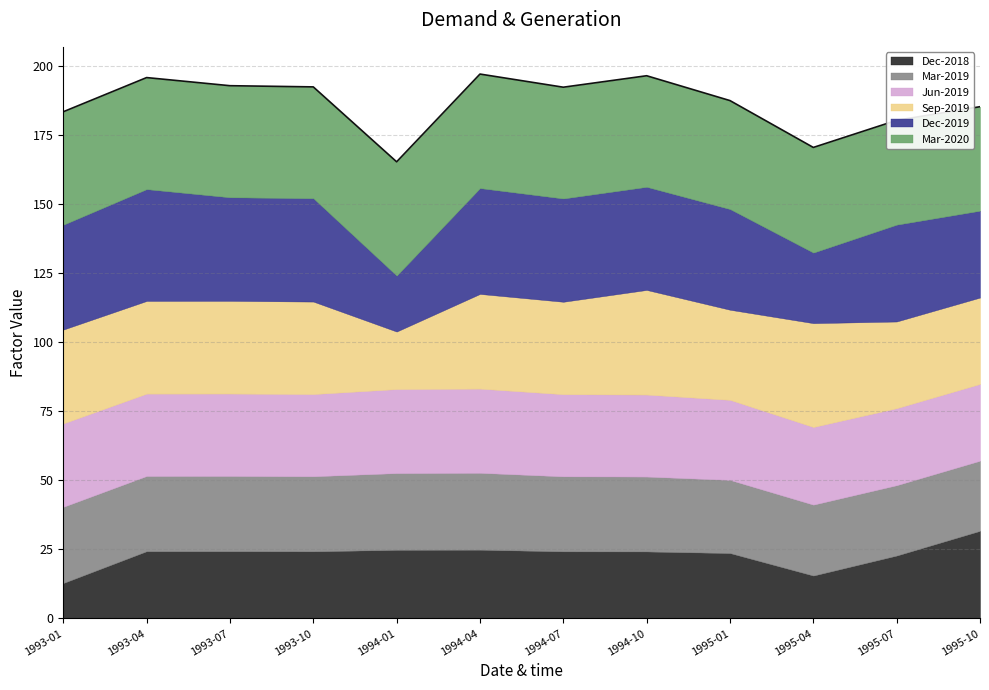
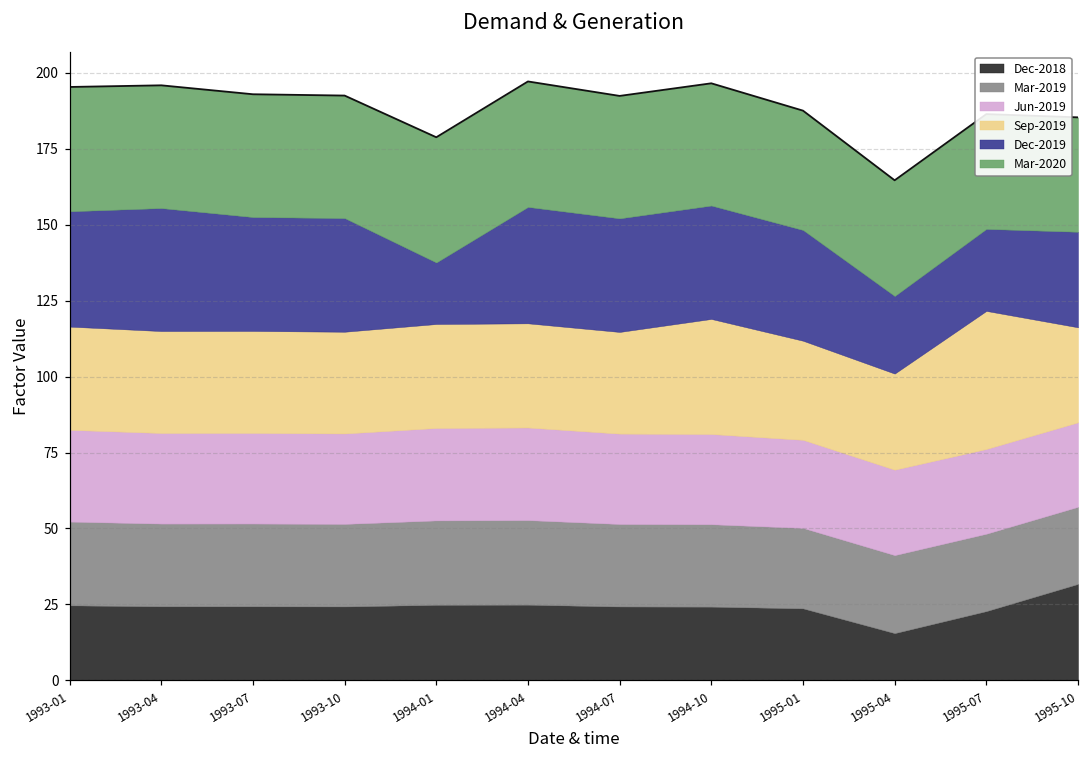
  {
    "Dec-2018": {
-     "1993-01": 13,
+     "1993-01": 25,
      "1993-04": 24,
      "1993-07": 24,
      "1993-10": 24,
      "1994-01": 25,
      "1994-04": 25,
      "1994-07": 24,
      "1994-10": 24,
      "1995-01": 24,
      "1995-04": 16,
      "1995-07": 23,
      "1995-10": 32
    },
    "Jun-2019": {
      "1993-01": 30,
      "1993-04": 30,
      "1993-07": 30,
      "1993-10": 30,
      "1994-01": 30,
      "1994-04": 30,
      "1994-07": 30,
      "1994-10": 30,
      "1995-01": 29,
      "1995-04": 28,
      "1995-07": 28,
      "1995-10": 28
    },
    "Sep-2019": {
      "1993-01": 34,
      "1993-04": 34,
      "1993-07": 34,
      "1993-10": 33,
-     "1994-01": 21,
+     "1994-01": 34,
      "1994-04": 34,
      "1994-07": 33,
      "1994-10": 38,
      "1995-01": 33,
-     "1995-04": 38,
-     "1995-07": 31,
+     "1995-04": 32,
+     "1995-07": 45,
      "1995-10": 31
    },
    "Dec-2019": {
      "1993-01": 38,
      "1993-04": 40,
      "1993-07": 37,
      "1993-10": 37,
      "1994-01": 20,
      "1994-04": 38,
      "1994-07": 37,
      "1994-10": 37,
      "1995-01": 36,
      "1995-04": 26,
-     "1995-07": 35,
+     "1995-07": 27,
      "1995-10": 31
    }
  }
